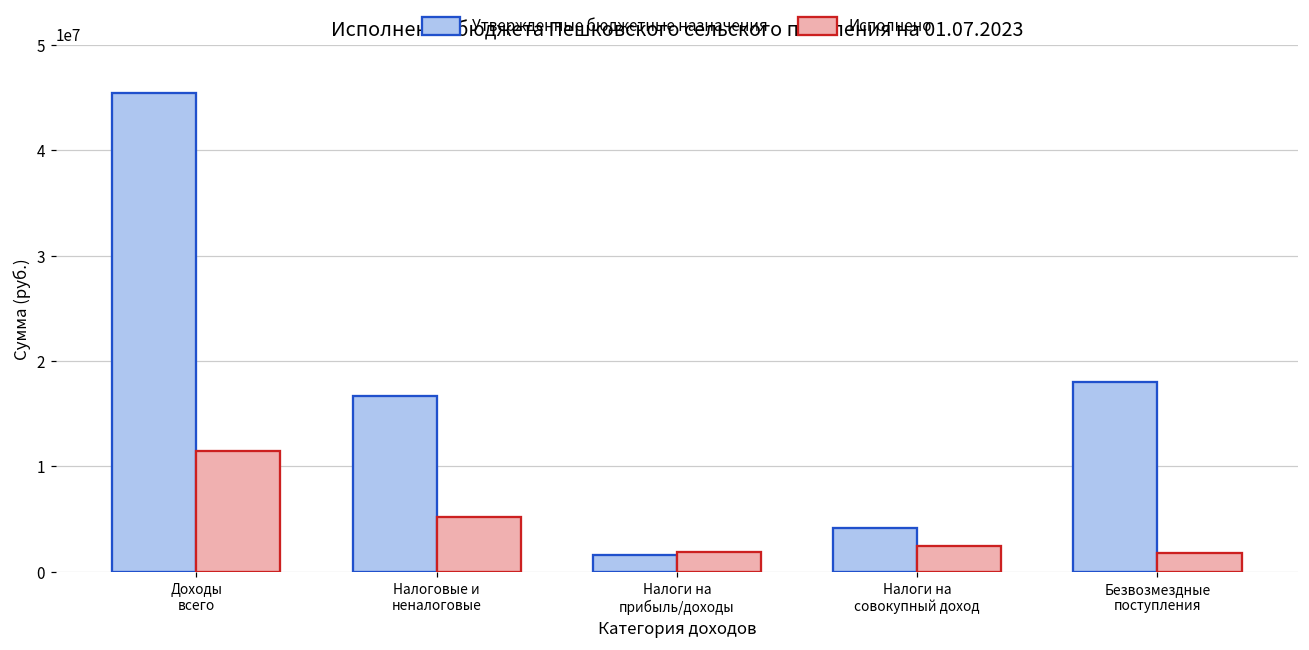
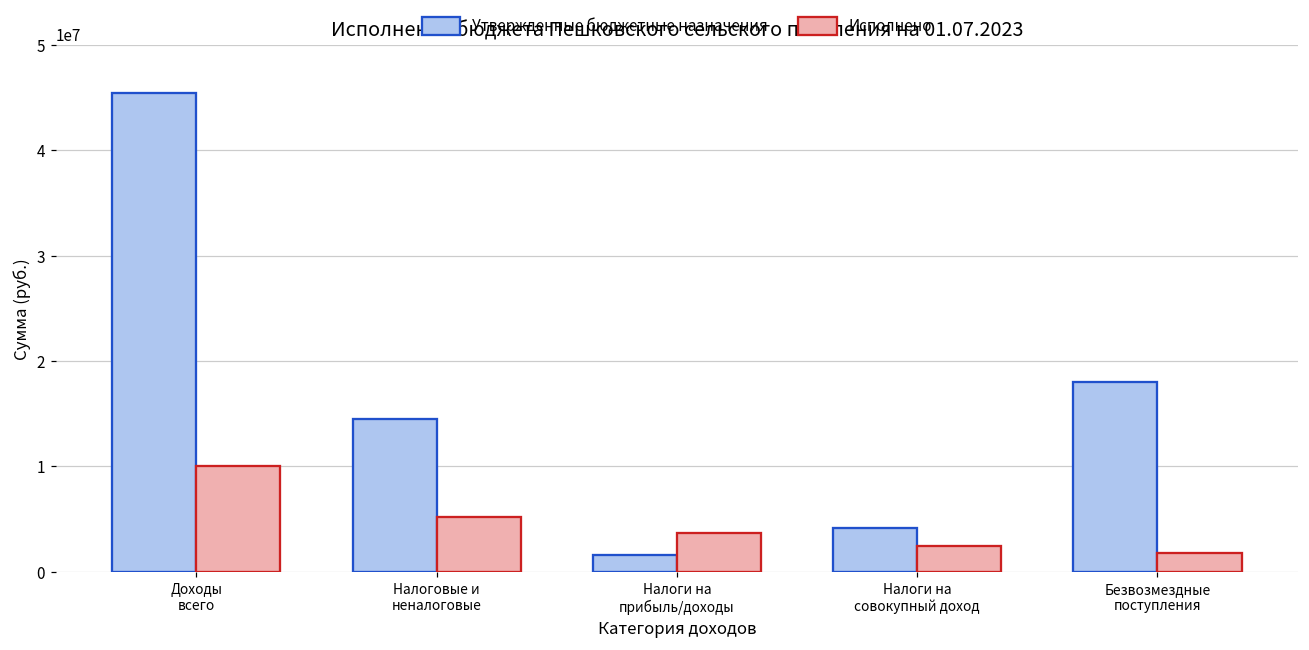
  {
    "Утвержденные бюджетные назначения": {
      "Доходы всего": 45000000,
-     "Налоговые и неналоговые": 17000000,
+     "Налоговые и неналоговые": 15000000,
      "Налоги на прибыль/доходы": 2000000,
      "Налоги на совокупный доход": 4000000,
      "Безвозмездные поступления": 18000000
    },
    "Исполнено": {
-     "Доходы всего": 11000000,
+     "Доходы всего": 10000000,
      "Налоговые и неналоговые": 5000000,
-     "Налоги на прибыль/доходы": 2000000,
+     "Налоги на прибыль/доходы": 4000000,
      "Налоги на совокупный доход": 2000000,
      "Безвозмездные поступления": 2000000
    }
  }
